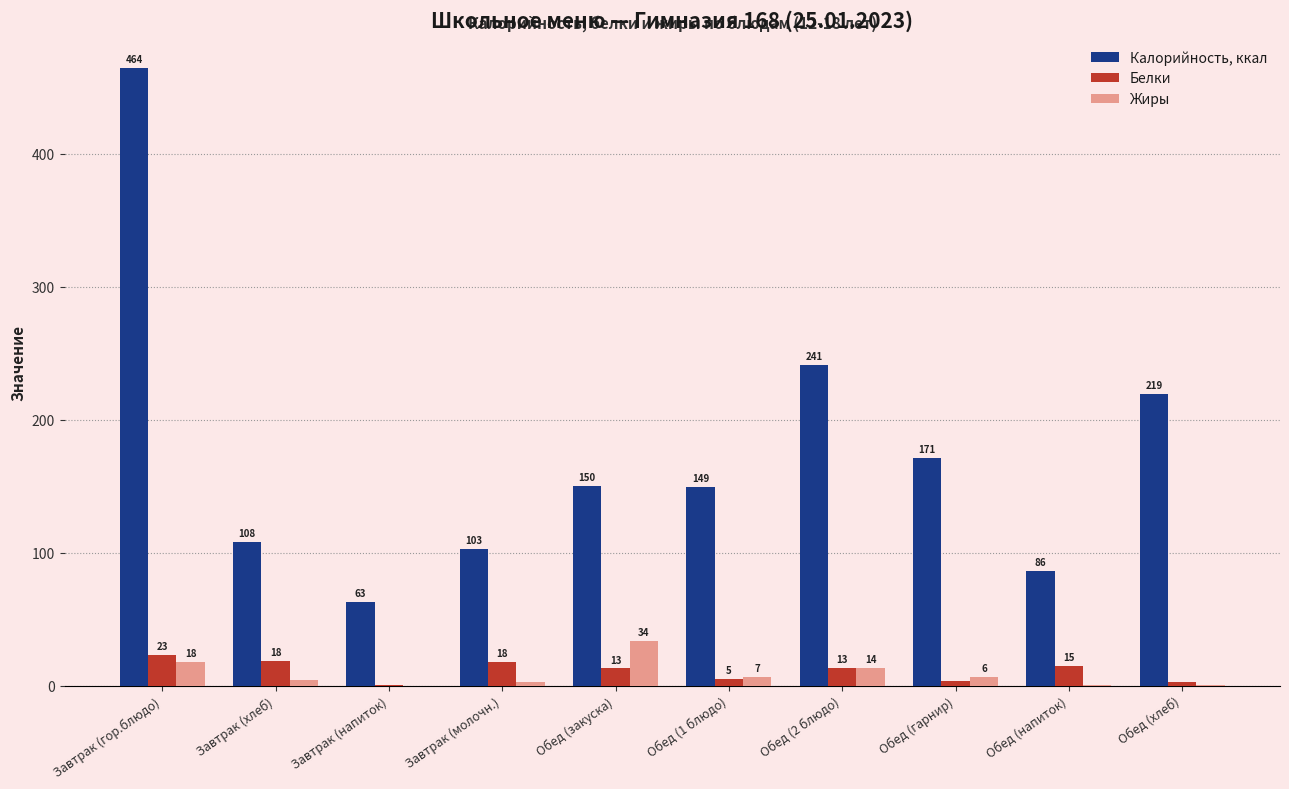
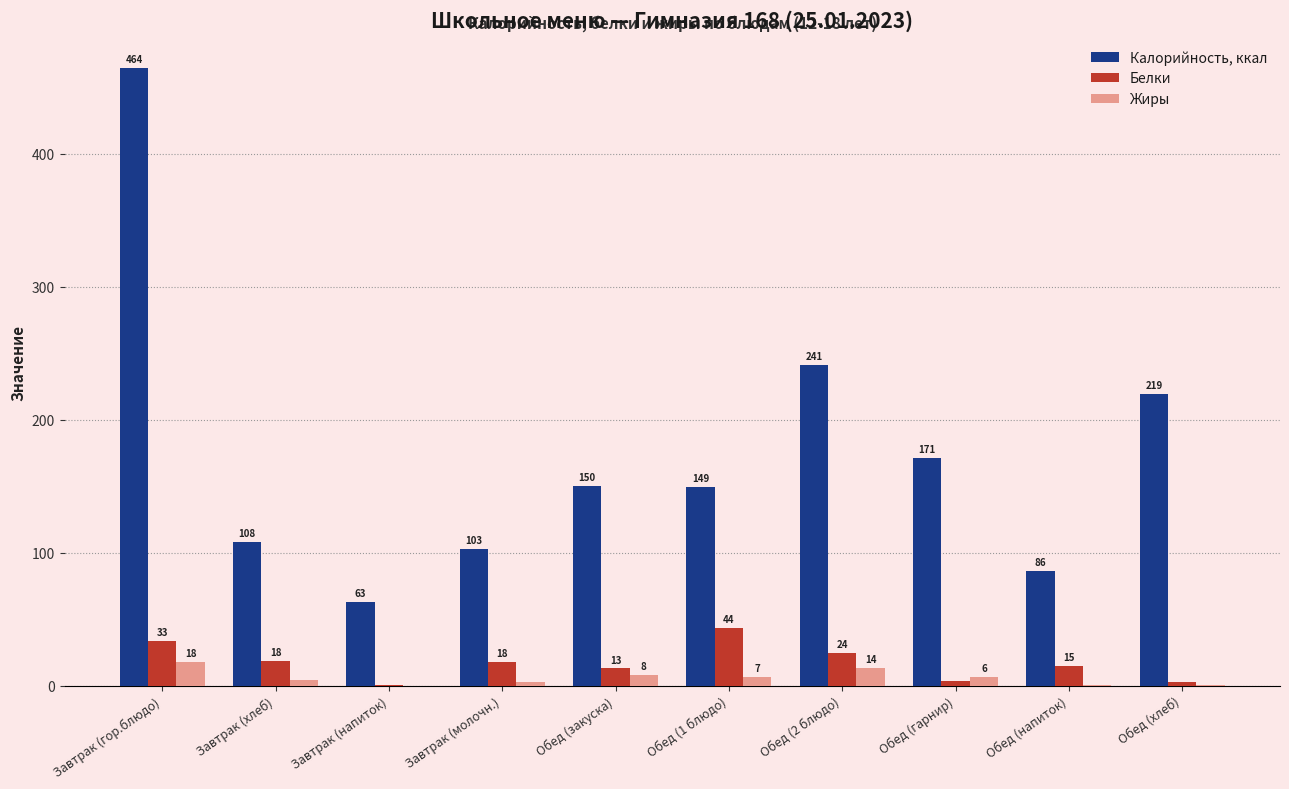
  {
    "Калорийность, ккал": {
      "Завтрак (гор.блюдо)": 464,
      "Завтрак (хлеб)": 108,
      "Завтрак (напиток)": 63,
      "Завтрак (молочн.)": 103,
      "Обед (закуска)": 150,
      "Обед (1 блюдо)": 149,
      "Обед (2 блюдо)": 241,
      "Обед (гарнир)": 171,
      "Обед (напиток)": 86,
      "Обед (хлеб)": 219
    },
    "Белки": {
-     "Завтрак (гор.блюдо)": 23,
+     "Завтрак (гор.блюдо)": 33,
      "Завтрак (хлеб)": 18,
      "Завтрак (молочн.)": 18,
      "Обед (закуска)": 13,
-     "Обед (1 блюдо)": 5,
-     "Обед (2 блюдо)": 13,
+     "Обед (1 блюдо)": 44,
+     "Обед (2 блюдо)": 24,
      "Обед (напиток)": 15
    },
    "Жиры": {
      "Завтрак (гор.блюдо)": 18,
-     "Обед (закуска)": 34,
+     "Обед (закуска)": 8,
      "Обед (1 блюдо)": 7,
      "Обед (2 блюдо)": 14,
      "Обед (гарнир)": 6
    }
  }
